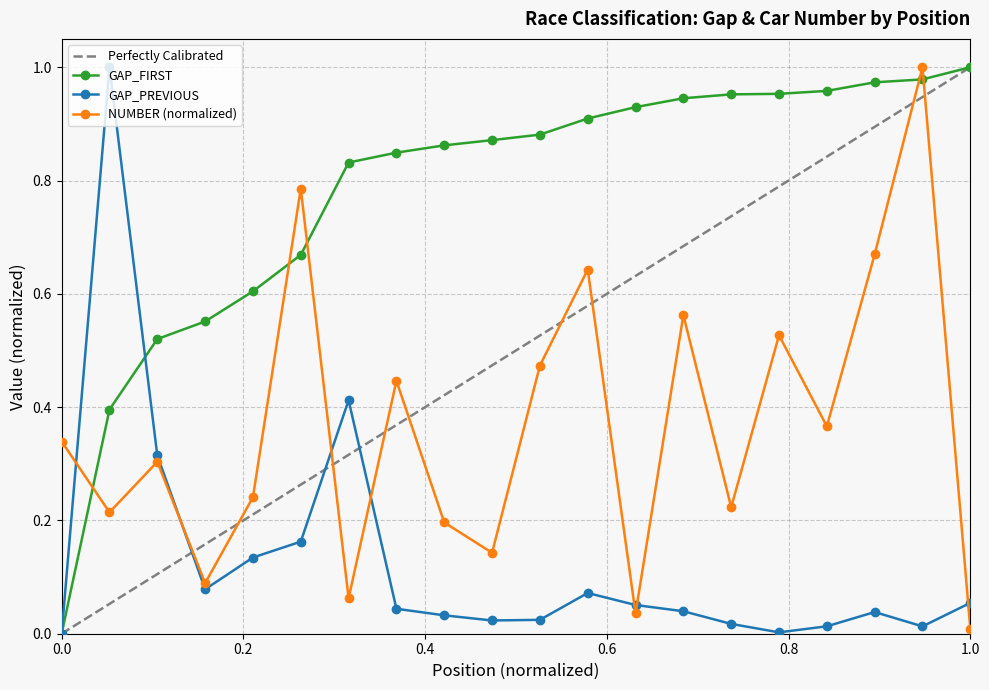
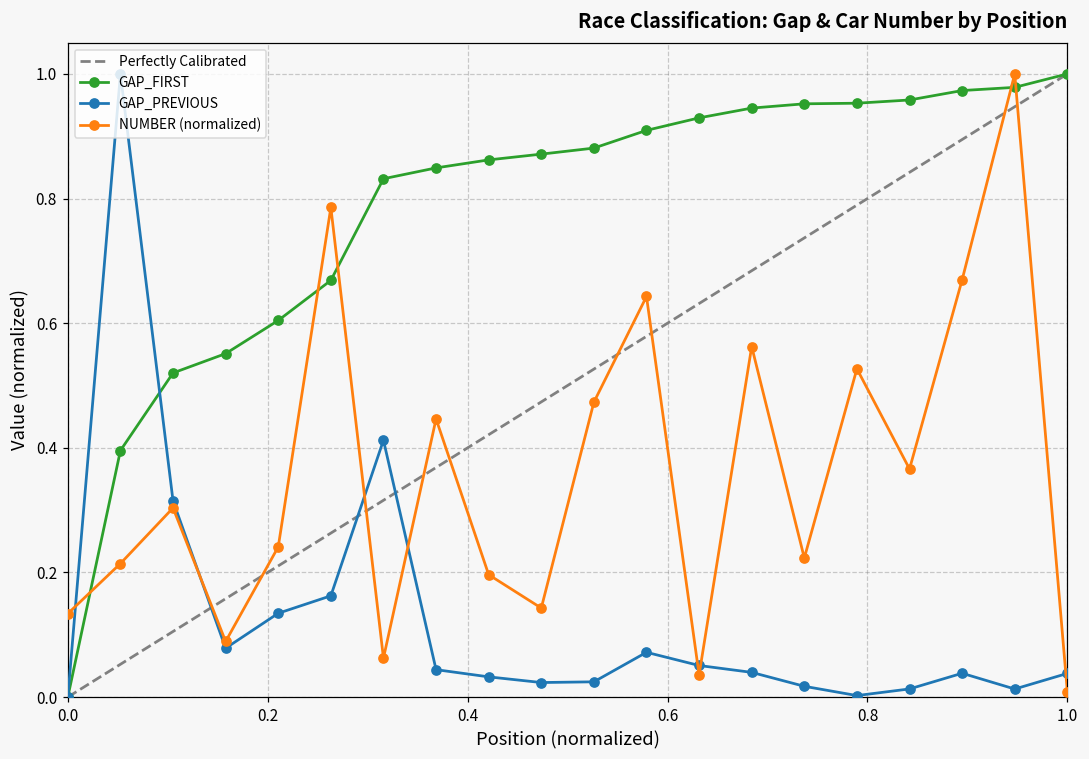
  {
    "GAP_PREVIOUS": {
-     "1.0": 0.05
+     "1.0": 0.04
    },
    "NUMBER (normalized)": {
-     "0.0": 0.34,
+     "0.0": 0.13,
      "1.0": 0.01
    }
  }
